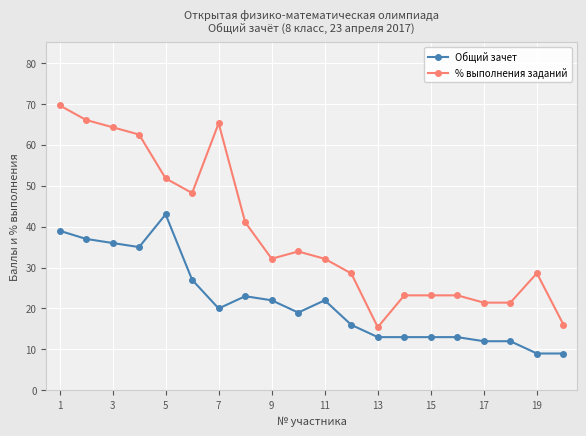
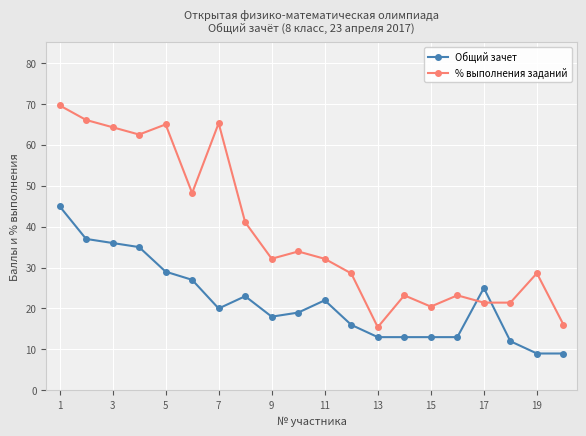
  {
    "Общий зачет": {
-     "1": 39,
+     "1": 45,
      "3": 36,
-     "5": 43,
+     "5": 29,
      "7": 20,
-     "9": 22,
+     "9": 18,
      "11": 22,
      "13": 13,
      "15": 13,
-     "17": 12,
+     "17": 25,
      "19": 9
    },
    "% выполнения заданий": {
      "1": 70,
      "3": 64,
-     "5": 52,
+     "5": 65,
      "7": 65,
      "9": 32,
      "11": 32,
      "13": 15,
-     "15": 23,
+     "15": 20,
      "17": 21,
      "19": 29
    }
  }
